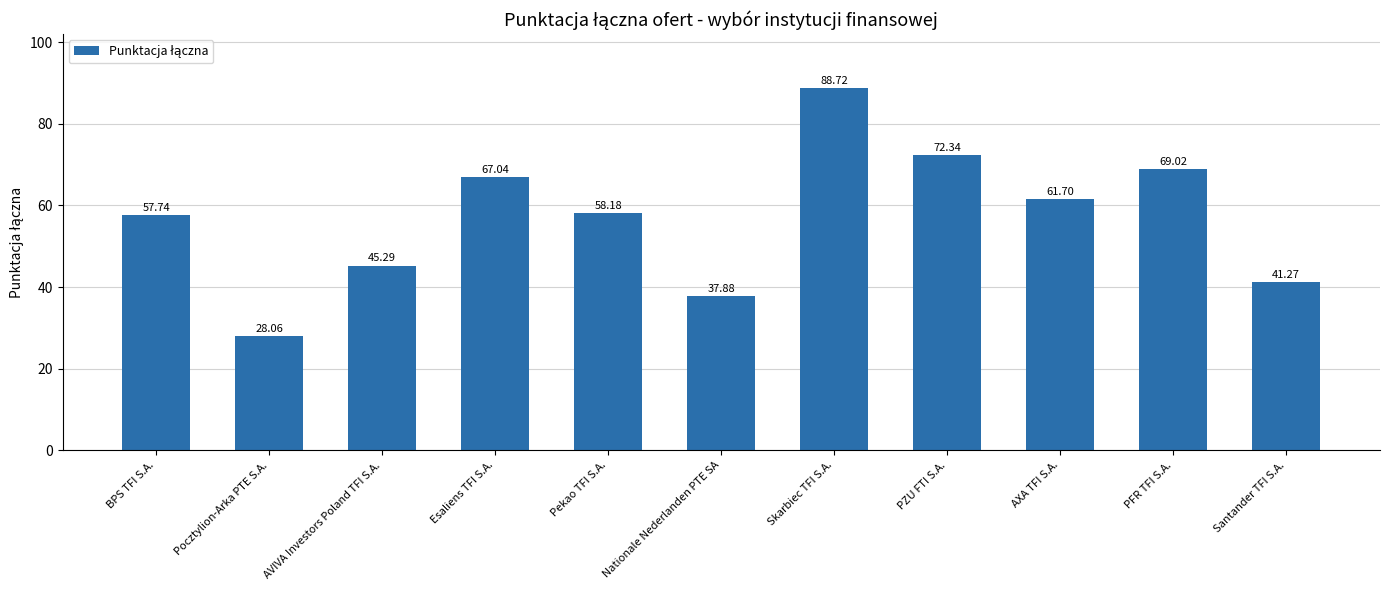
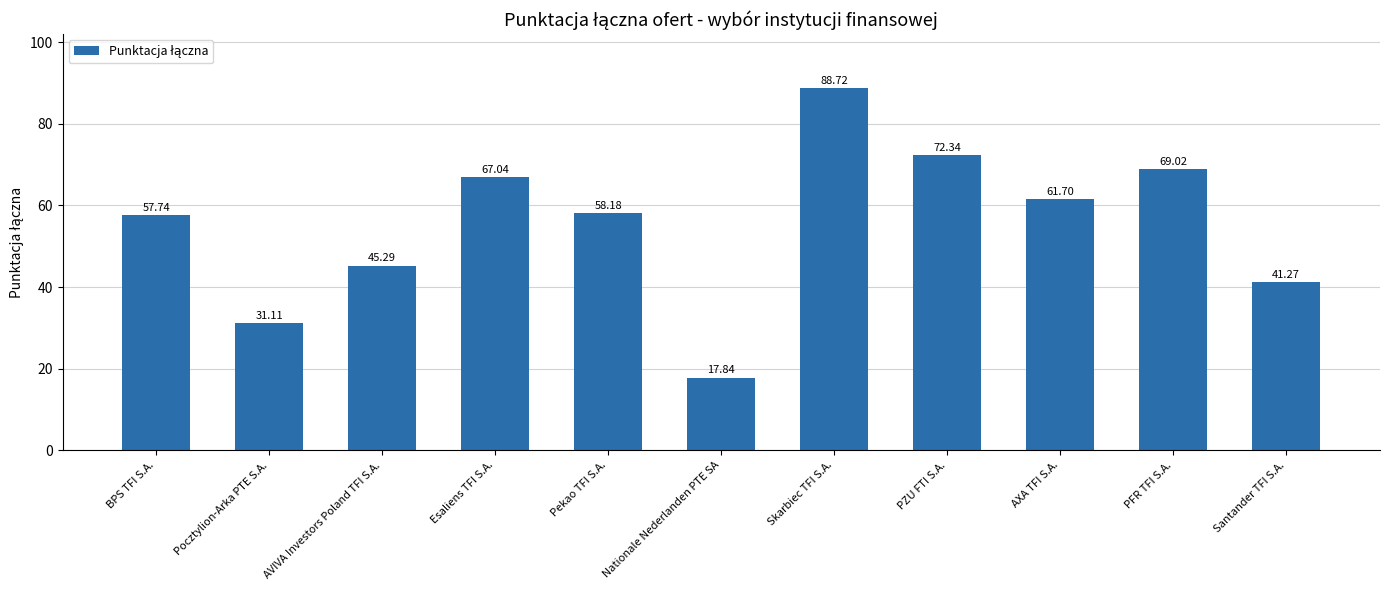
  {
    "BPS TFI S.A.": 57.74,
-   "Pocztylion-Arka PTE S.A.": 28.06,
+   "Pocztylion-Arka PTE S.A.": 31.11,
    "AVIVA Investors Poland TFI S.A.": 45.29,
    "Esaliens TFI S.A.": 67.04,
    "Pekao TFI S.A.": 58.18,
-   "Nationale Nederlanden PTE SA": 37.88,
+   "Nationale Nederlanden PTE SA": 17.84,
    "Skarbiec TFI S.A.": 88.72,
    "PZU FTI S.A.": 72.34,
    "AXA TFI S.A.": 61.70,
    "PFR TFI S.A.": 69.02,
    "Santander TFI S.A.": 41.27
  }
